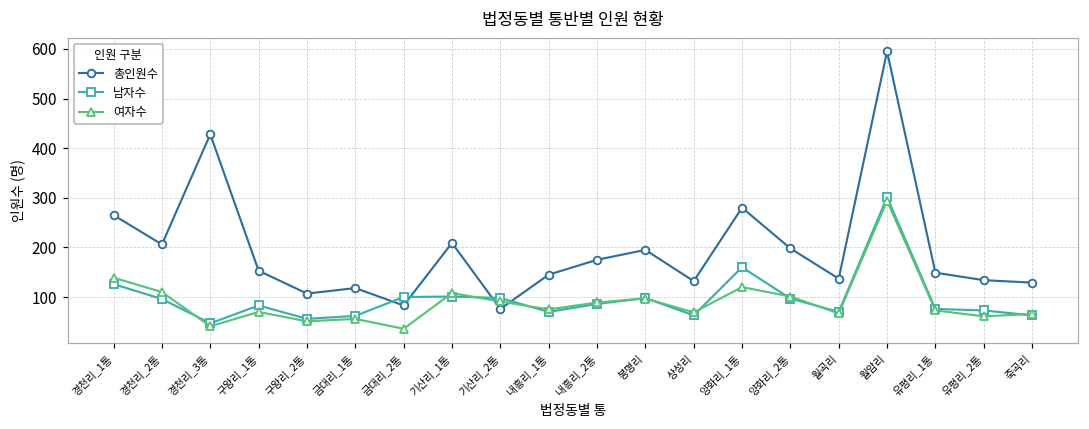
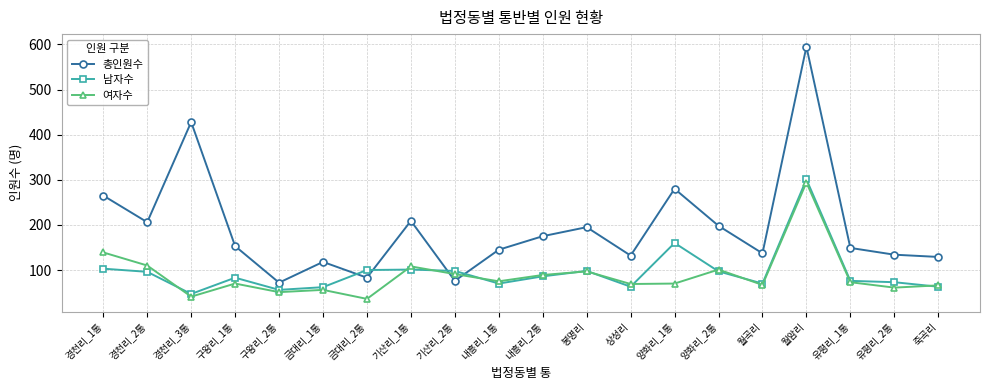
  {
    "총인원수": {
      "경천리_1통": 270,
      "경천리_2통": 210,
      "경천리_3통": 430,
      "구왕리_1통": 150,
-     "구왕리_2통": 110,
+     "구왕리_2통": 70,
      "금대리_1통": 120,
      "금대리_2통": 80,
      "기산리_1통": 210,
      "기산리_2통": 80,
      "내흥리_1통": 150,
      "내흥리_2통": 180,
      "봉명리": 200,
      "상성리": 130,
      "양화리_1통": 280,
      "양화리_2통": 200,
      "월곡리": 140,
      "월암리": 600,
      "유평리_1통": 150,
      "유평리_2통": 130,
      "죽곡리": 130
    },
    "남자수": {
-     "경천리_1통": 130,
+     "경천리_1통": 100,
      "경천리_2통": 100,
      "경천리_3통": 50,
      "구왕리_1통": 80,
      "금대리_1통": 60,
      "금대리_2통": 100,
      "기산리_1통": 100,
      "기산리_2통": 100,
      "상성리": 60,
      "양화리_1통": 160,
      "월암리": 300,
      "유평리_2통": 70
    },
    "여자수": {
      "경천리_1통": 140,
      "경천리_2통": 110,
      "경천리_3통": 40,
      "구왕리_1통": 70,
      "금대리_1통": 60,
      "금대리_2통": 40,
      "기산리_1통": 110,
      "기산리_2통": 90,
      "상성리": 70,
-     "양화리_1통": 120,
+     "양화리_1통": 70,
      "월암리": 290,
      "유평리_2통": 60
    }
  }
